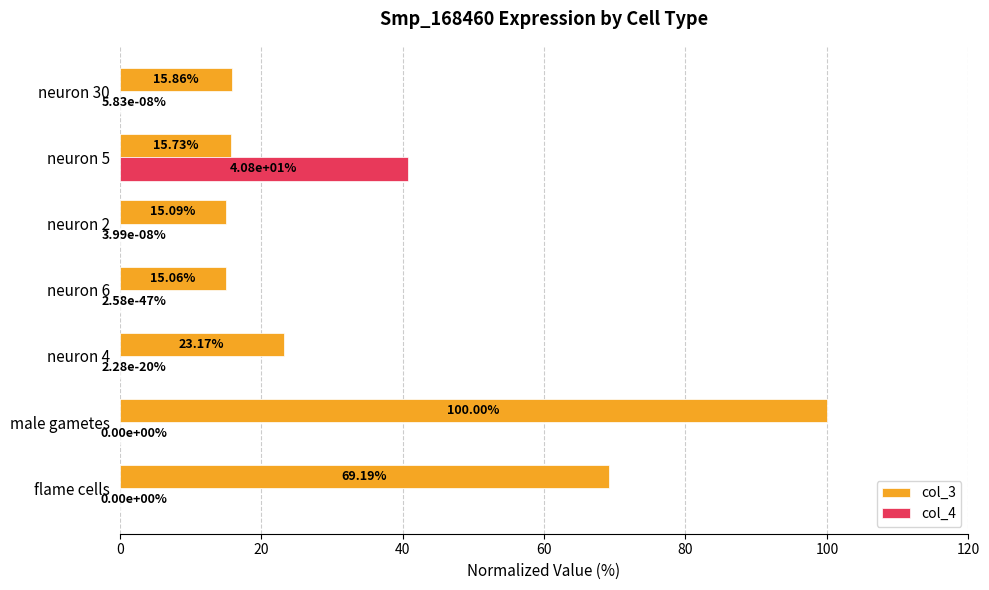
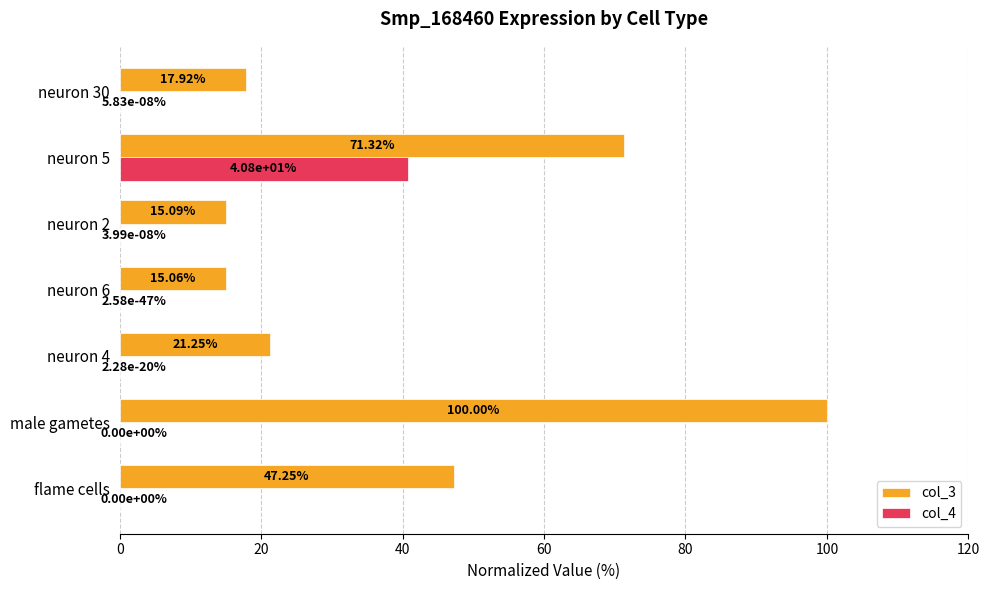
  {
    "col_3": {
-     "neuron 30": "15.86%",
-     "neuron 5": "15.73%",
+     "neuron 30": "17.92%",
+     "neuron 5": "71.32%",
      "neuron 2": "15.09%",
      "neuron 6": "15.06%",
-     "neuron 4": "23.17%",
+     "neuron 4": "21.25%",
      "male gametes": "100.00%",
-     "flame cells": "69.19%"
+     "flame cells": "47.25%"
    },
    "col_4": {
      "neuron 30": "5.83e-08%",
      "neuron 5": "4.08e+01%",
      "neuron 2": "3.99e-08%",
      "neuron 6": "2.58e-47%",
      "neuron 4": "2.28e-20%",
      "male gametes": "0.00e+00%",
      "flame cells": "0.00e+00%"
    }
  }
